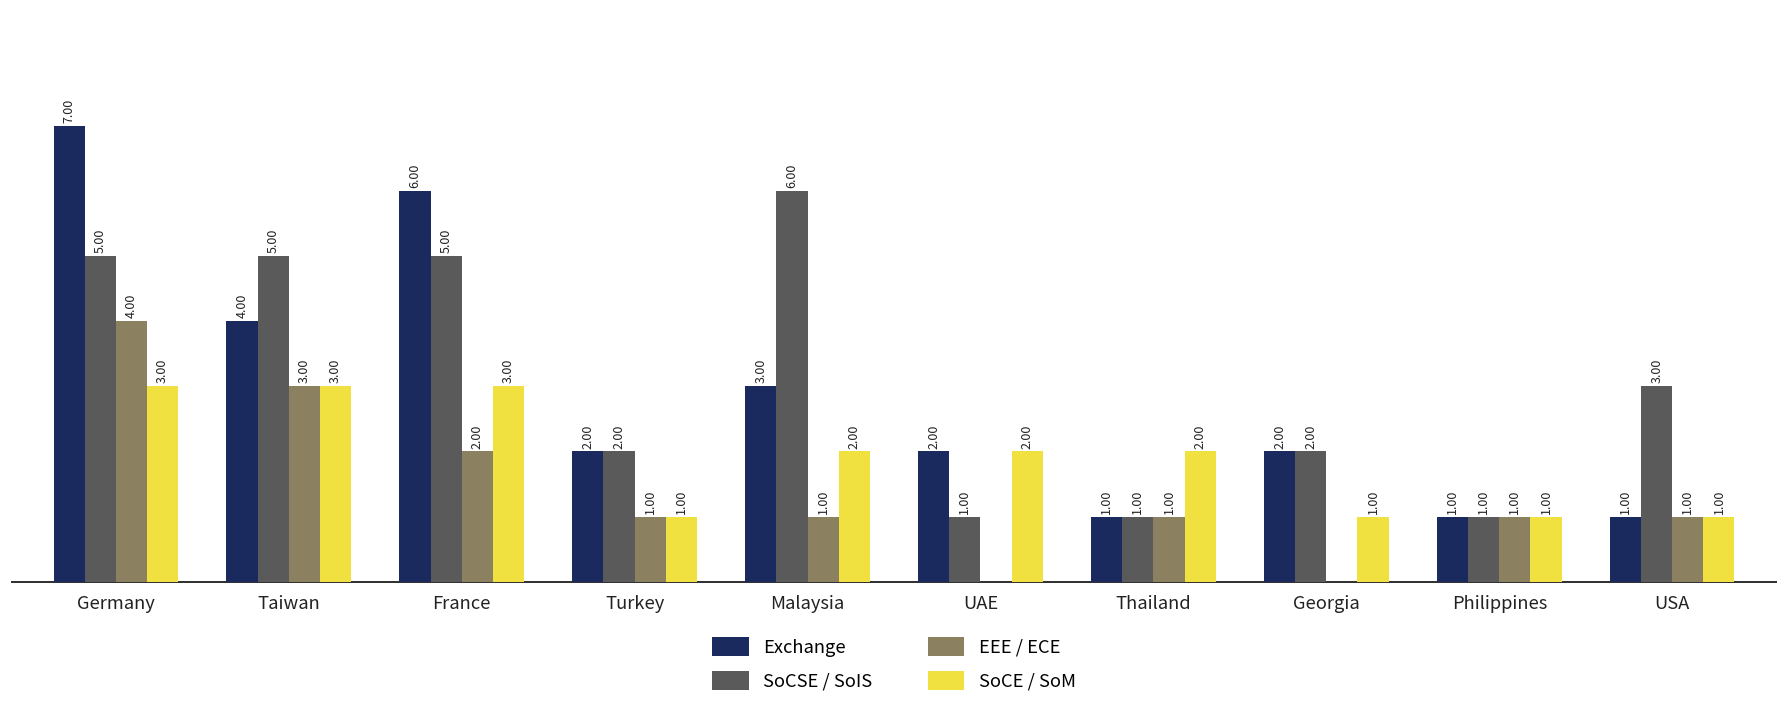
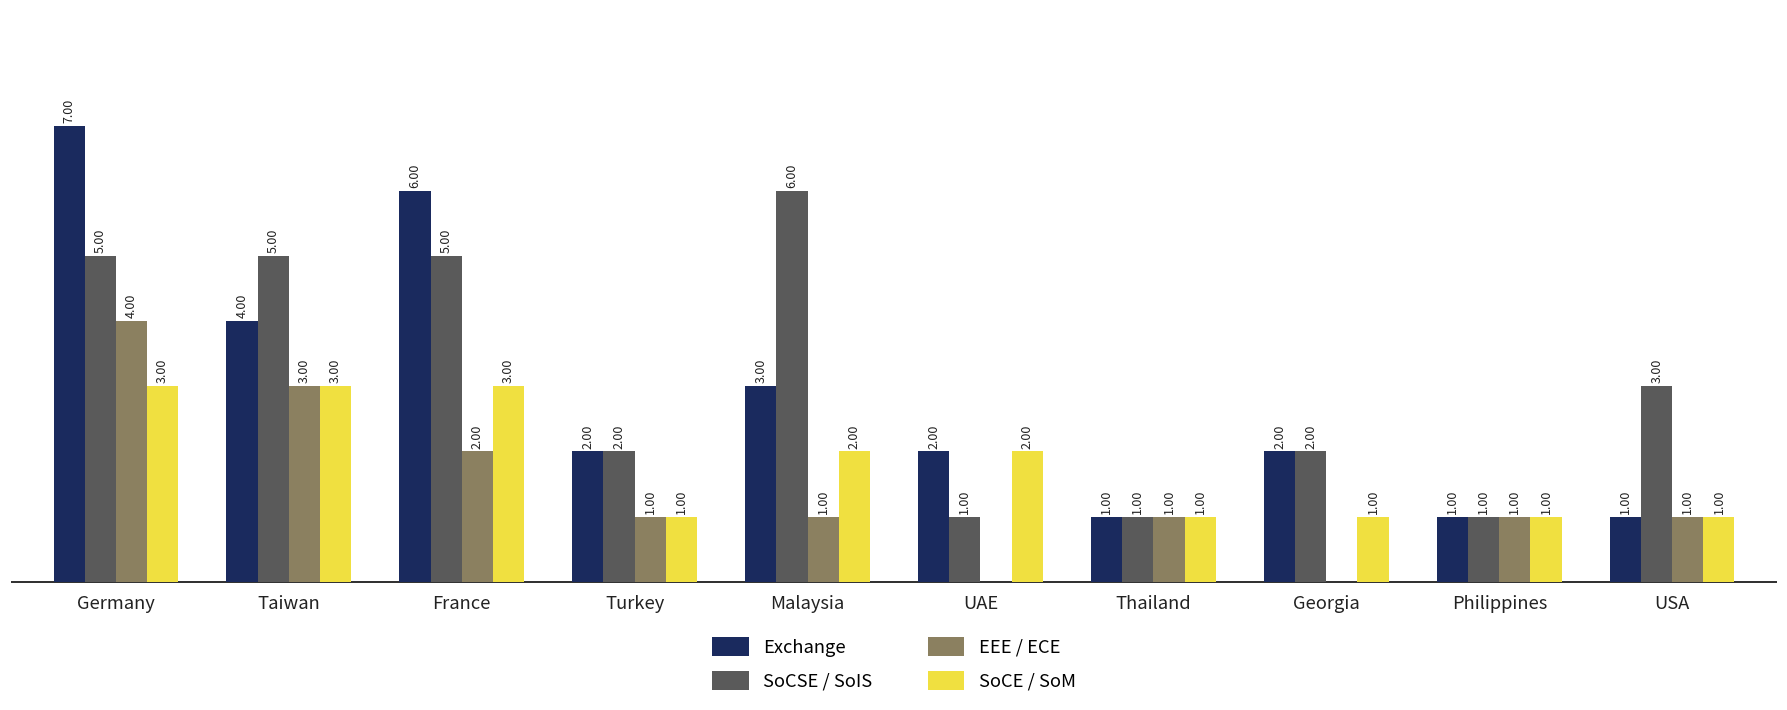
  {
    "Exchange": {
      "Germany": 7.00,
      "Taiwan": 4.00,
      "France": 6.00,
      "Turkey": 2.00,
      "Malaysia": 3.00,
      "UAE": 2.00,
      "Thailand": 1.00,
      "Georgia": 2.00,
      "Philippines": 1.00,
      "USA": 1.00
    },
    "SoCSE / SoIS": {
      "Germany": 5.00,
      "Taiwan": 5.00,
      "France": 5.00,
      "Turkey": 2.00,
      "Malaysia": 6.00,
      "UAE": 1.00,
      "Thailand": 1.00,
      "Georgia": 2.00,
      "Philippines": 1.00,
      "USA": 3.00
    },
    "EEE / ECE": {
      "Germany": 4.00,
      "Taiwan": 3.00,
      "France": 2.00,
      "Turkey": 1.00,
      "Malaysia": 1.00,
      "Thailand": 1.00,
      "Philippines": 1.00,
      "USA": 1.00
    },
    "SoCE / SoM": {
      "Germany": 3.00,
      "Taiwan": 3.00,
      "France": 3.00,
      "Turkey": 1.00,
      "Malaysia": 2.00,
      "UAE": 2.00,
-     "Thailand": 2.00,
+     "Thailand": 1.00,
      "Georgia": 1.00,
      "Philippines": 1.00,
      "USA": 1.00
    }
  }
